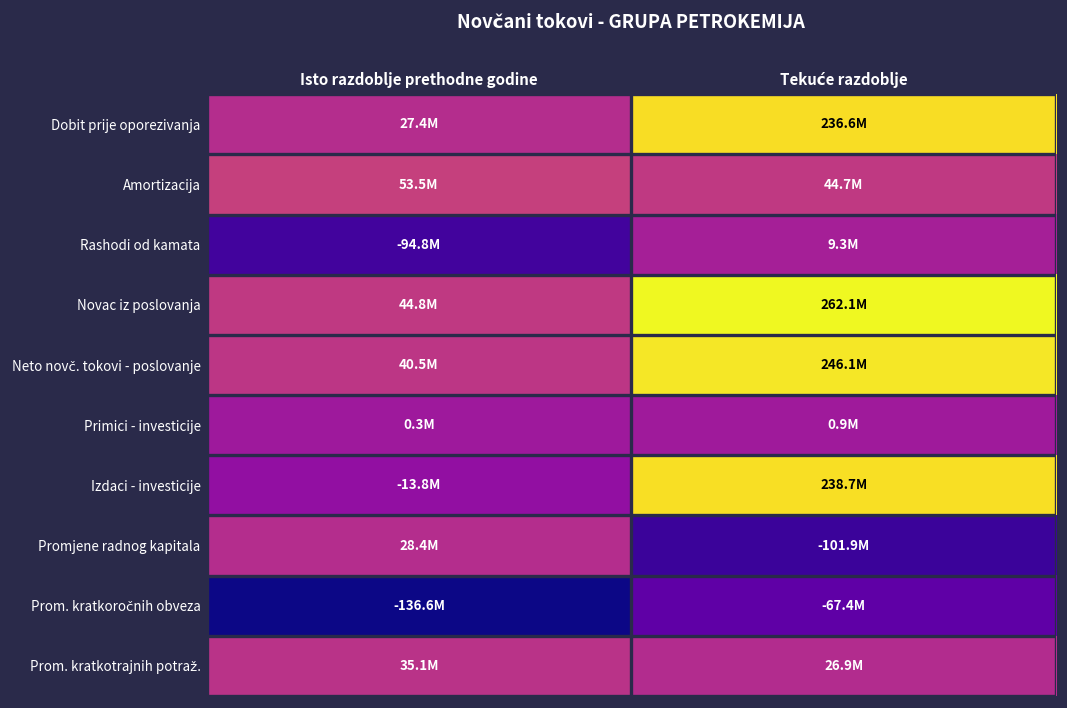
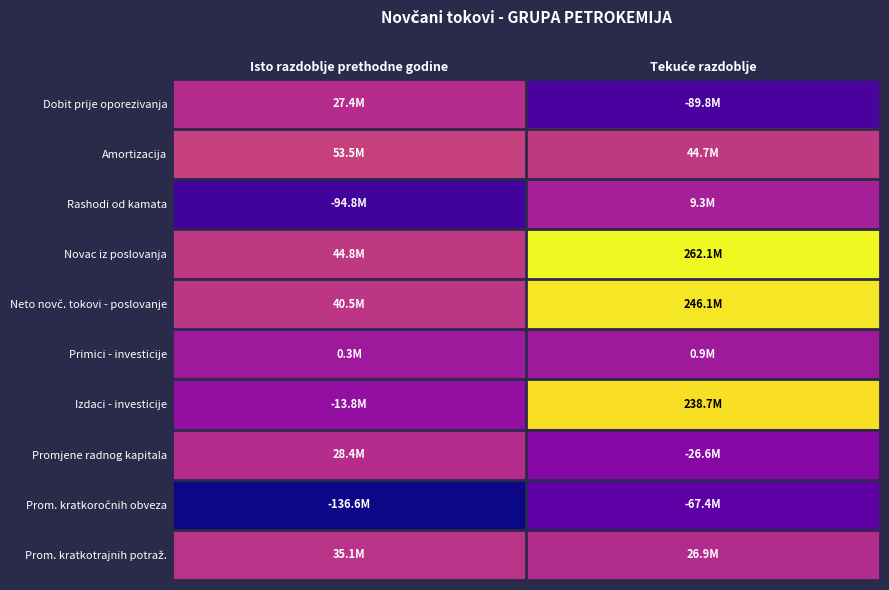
  {
    "Dobit prije oporezivanja": {
      "Isto razdoblje prethodne godine": "27.4M",
-     "Tekuće razdoblje": "236.6M"
+     "Tekuće razdoblje": "-89.8M"
    },
    "Amortizacija": {
      "Isto razdoblje prethodne godine": "53.5M",
      "Tekuće razdoblje": "44.7M"
    },
    "Rashodi od kamata": {
      "Isto razdoblje prethodne godine": "-94.8M",
      "Tekuće razdoblje": "9.3M"
    },
    "Novac iz poslovanja": {
      "Isto razdoblje prethodne godine": "44.8M",
      "Tekuće razdoblje": "262.1M"
    },
    "Neto novč. tokovi - poslovanje": {
      "Isto razdoblje prethodne godine": "40.5M",
      "Tekuće razdoblje": "246.1M"
    },
    "Primici - investicije": {
      "Isto razdoblje prethodne godine": "0.3M",
      "Tekuće razdoblje": "0.9M"
    },
    "Izdaci - investicije": {
      "Isto razdoblje prethodne godine": "-13.8M",
      "Tekuće razdoblje": "238.7M"
    },
    "Promjene radnog kapitala": {
      "Isto razdoblje prethodne godine": "28.4M",
-     "Tekuće razdoblje": "-101.9M"
+     "Tekuće razdoblje": "-26.6M"
    },
    "Prom. kratkoročnih obveza": {
      "Isto razdoblje prethodne godine": "-136.6M",
      "Tekuće razdoblje": "-67.4M"
    },
    "Prom. kratkotrajnih potraž.": {
      "Isto razdoblje prethodne godine": "35.1M",
      "Tekuće razdoblje": "26.9M"
    }
  }
